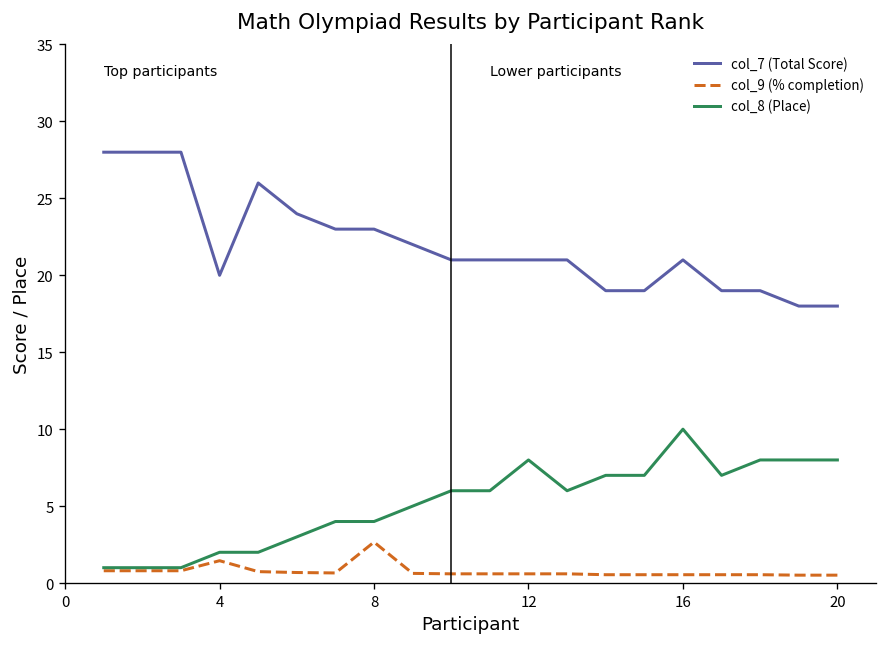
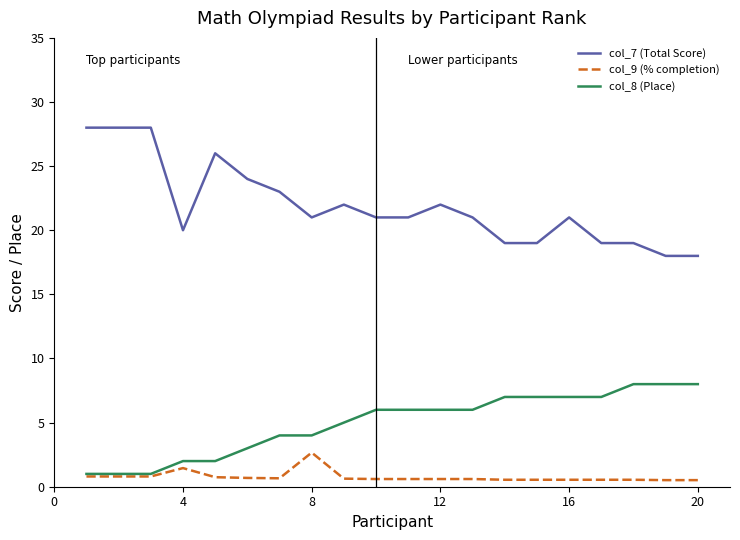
  {
    "col_7 (Total Score)": {
      "4": 20,
-     "8": 23,
-     "12": 21,
+     "8": 21,
+     "12": 22,
      "16": 21,
      "20": 18
    },
    "col_9 (% completion)": {
      "4": 1.5,
      "8": 2.7,
      "12": 0.6,
      "16": 0.5,
      "20": 0.5
    },
    "col_8 (Place)": {
      "4": 2,
      "8": 4,
-     "12": 8,
-     "16": 10,
+     "12": 6,
+     "16": 7,
      "20": 8
    }
  }
